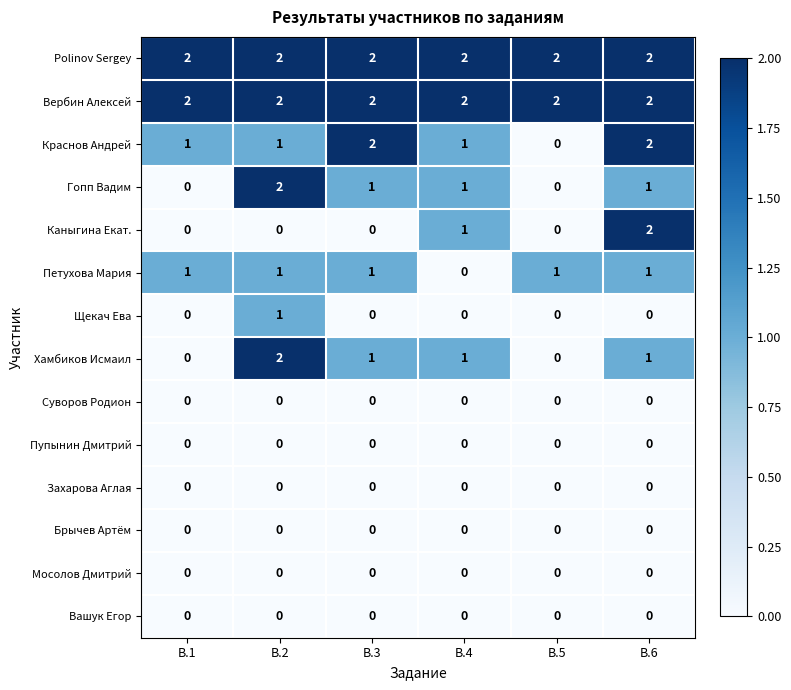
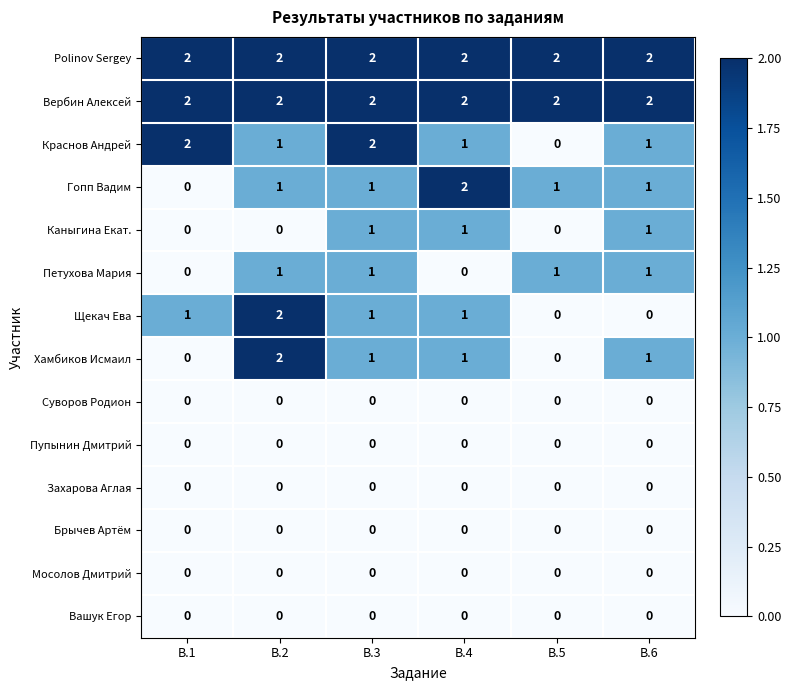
  {
    "Polinov Sergey": {
      "В.1": 2,
      "В.2": 2,
      "В.3": 2,
      "В.4": 2,
      "В.5": 2,
      "В.6": 2
    },
    "Вербин Алексей": {
      "В.1": 2,
      "В.2": 2,
      "В.3": 2,
      "В.4": 2,
      "В.5": 2,
      "В.6": 2
    },
    "Краснов Андрей": {
-     "В.1": 1,
+     "В.1": 2,
      "В.2": 1,
      "В.3": 2,
      "В.4": 1,
      "В.5": 0,
-     "В.6": 2
+     "В.6": 1
    },
    "Гопп Вадим": {
      "В.1": 0,
-     "В.2": 2,
+     "В.2": 1,
      "В.3": 1,
-     "В.4": 1,
-     "В.5": 0,
+     "В.4": 2,
+     "В.5": 1,
      "В.6": 1
    },
    "Каныгина Екат.": {
      "В.1": 0,
      "В.2": 0,
-     "В.3": 0,
+     "В.3": 1,
      "В.4": 1,
      "В.5": 0,
-     "В.6": 2
+     "В.6": 1
    },
    "Петухова Мария": {
-     "В.1": 1,
+     "В.1": 0,
      "В.2": 1,
      "В.3": 1,
      "В.4": 0,
      "В.5": 1,
      "В.6": 1
    },
    "Щекач Ева": {
-     "В.1": 0,
-     "В.2": 1,
-     "В.3": 0,
-     "В.4": 0,
+     "В.1": 1,
+     "В.2": 2,
+     "В.3": 1,
+     "В.4": 1,
      "В.5": 0,
      "В.6": 0
    },
    "Хамбиков Исмаил": {
      "В.1": 0,
      "В.2": 2,
      "В.3": 1,
      "В.4": 1,
      "В.5": 0,
      "В.6": 1
    },
    "Суворов Родион": {
      "В.1": 0,
      "В.2": 0,
      "В.3": 0,
      "В.4": 0,
      "В.5": 0,
      "В.6": 0
    },
    "Пупынин Дмитрий": {
      "В.1": 0,
      "В.2": 0,
      "В.3": 0,
      "В.4": 0,
      "В.5": 0,
      "В.6": 0
    },
    "Захарова Аглая": {
      "В.1": 0,
      "В.2": 0,
      "В.3": 0,
      "В.4": 0,
      "В.5": 0,
      "В.6": 0
    },
    "Брычев Артём": {
      "В.1": 0,
      "В.2": 0,
      "В.3": 0,
      "В.4": 0,
      "В.5": 0,
      "В.6": 0
    },
    "Мосолов Дмитрий": {
      "В.1": 0,
      "В.2": 0,
      "В.3": 0,
      "В.4": 0,
      "В.5": 0,
      "В.6": 0
    },
    "Вашук Егор": {
      "В.1": 0,
      "В.2": 0,
      "В.3": 0,
      "В.4": 0,
      "В.5": 0,
      "В.6": 0
    }
  }
